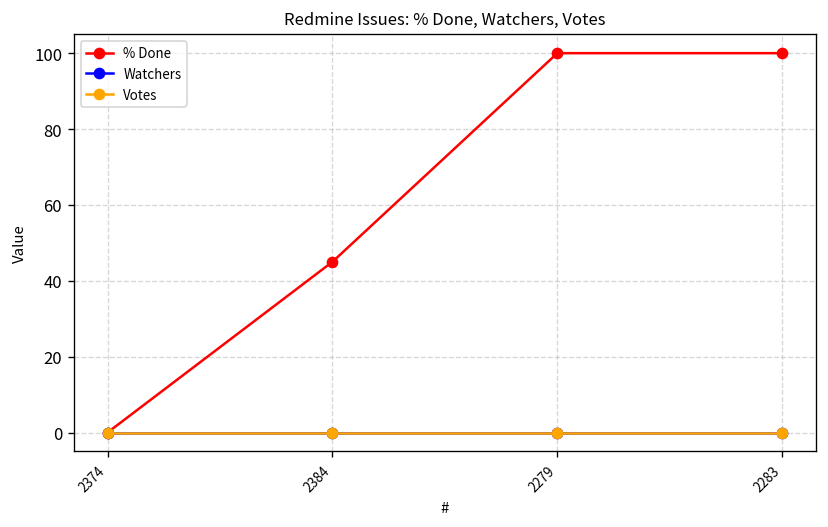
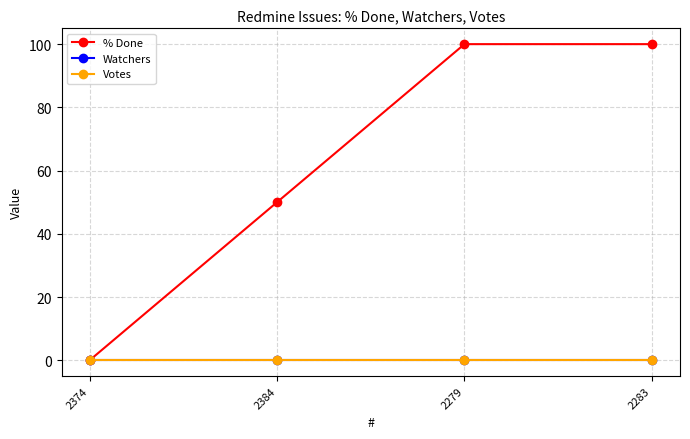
  {
    "% Done": {
-     "2384": 45,
+     "2384": 50,
      "2279": 100,
      "2283": 100
    },
    "Votes": {
      "2384": 0,
      "2279": 0,
      "2283": 0
    }
  }
